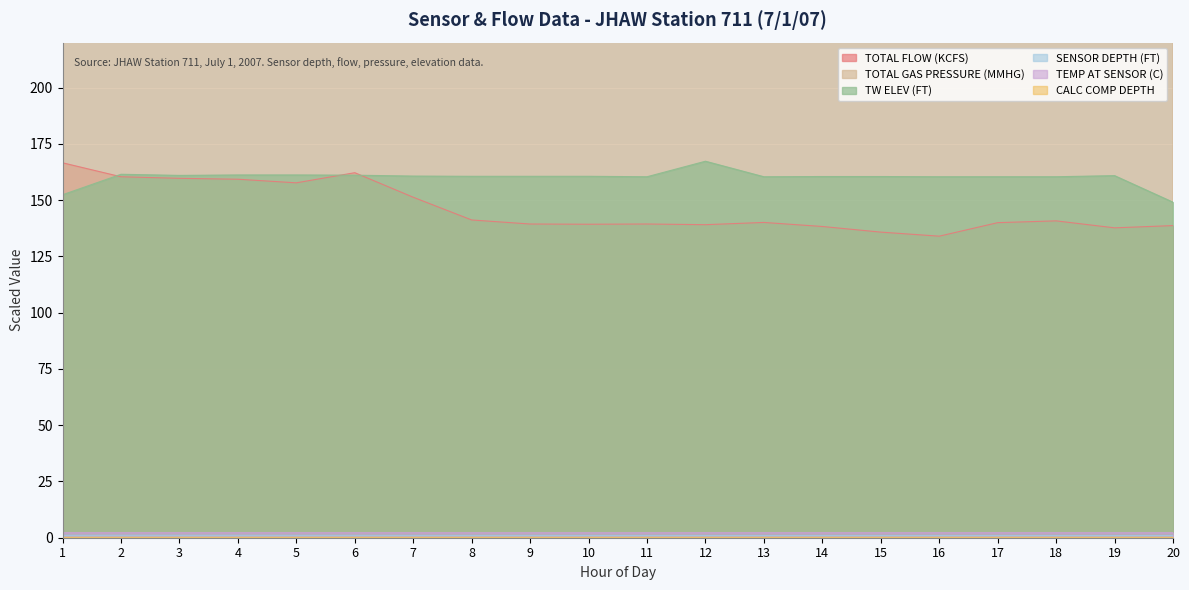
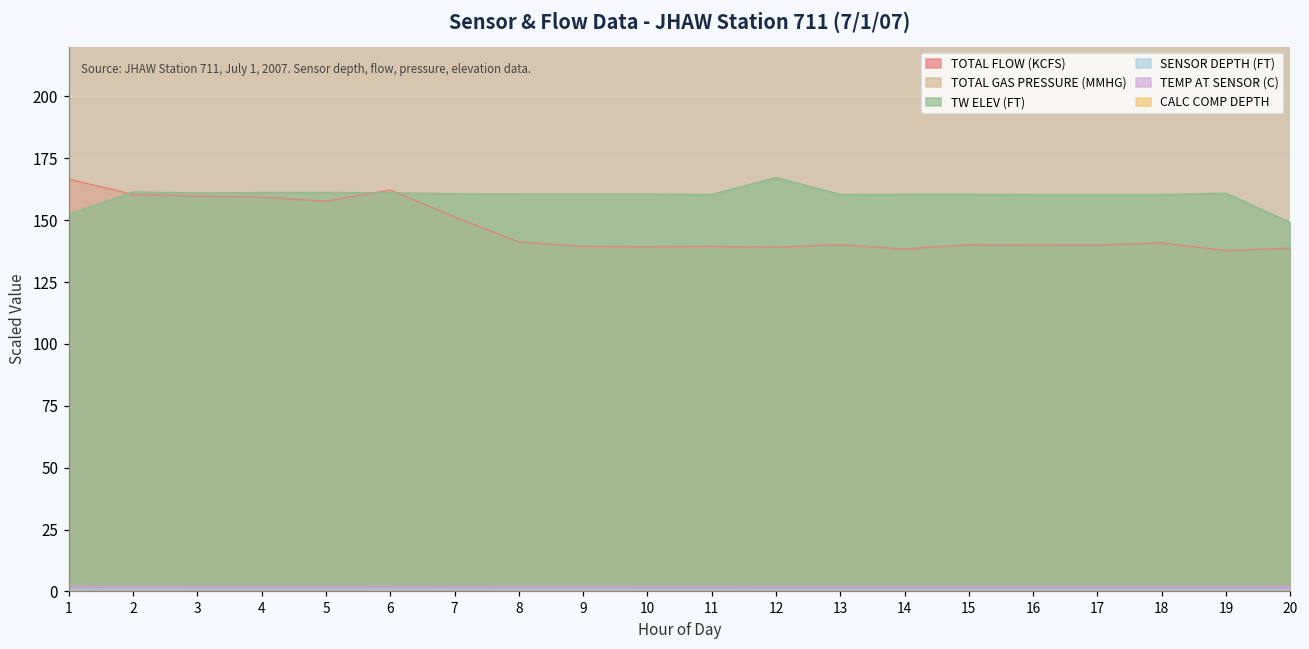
  {
    "TOTAL FLOW (KCFS)": {
      "1": 167,
      "3": 160,
      "4": 159,
      "5": 158,
      "7": 151,
      "8": 141,
      "9": 139,
      "10": 139,
      "11": 139,
      "12": 139,
      "13": 140,
      "14": 138,
-     "15": 136,
-     "16": 134,
+     "15": 140,
+     "16": 140,
      "17": 140,
      "18": 141,
      "19": 138,
      "20": 139
    },
    "TW ELEV (FT)": {
      "1": 152,
      "3": 161,
      "4": 161,
      "5": 161,
      "7": 161,
      "8": 161,
      "9": 161,
      "10": 161,
      "11": 160,
      "12": 167,
      "13": 160,
      "14": 161,
      "15": 161,
      "16": 160,
      "17": 160,
      "18": 160,
      "19": 161,
      "20": 149
    }
  }
